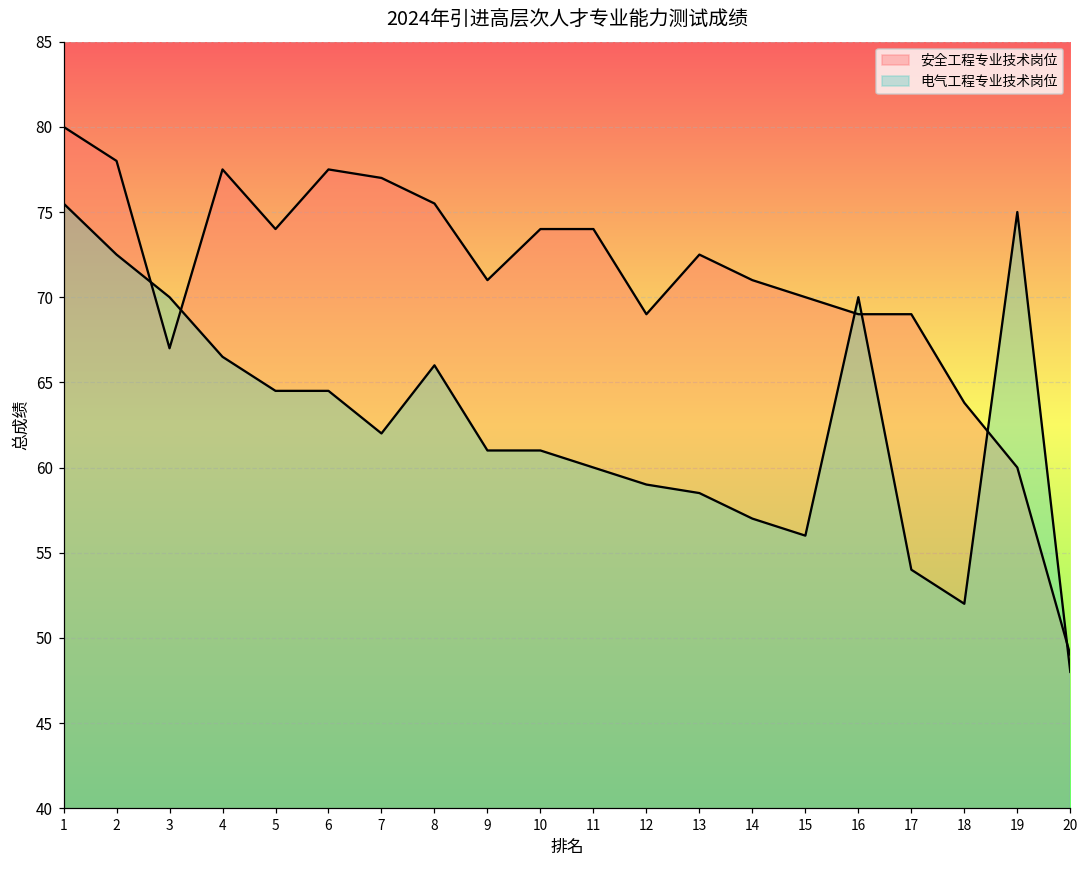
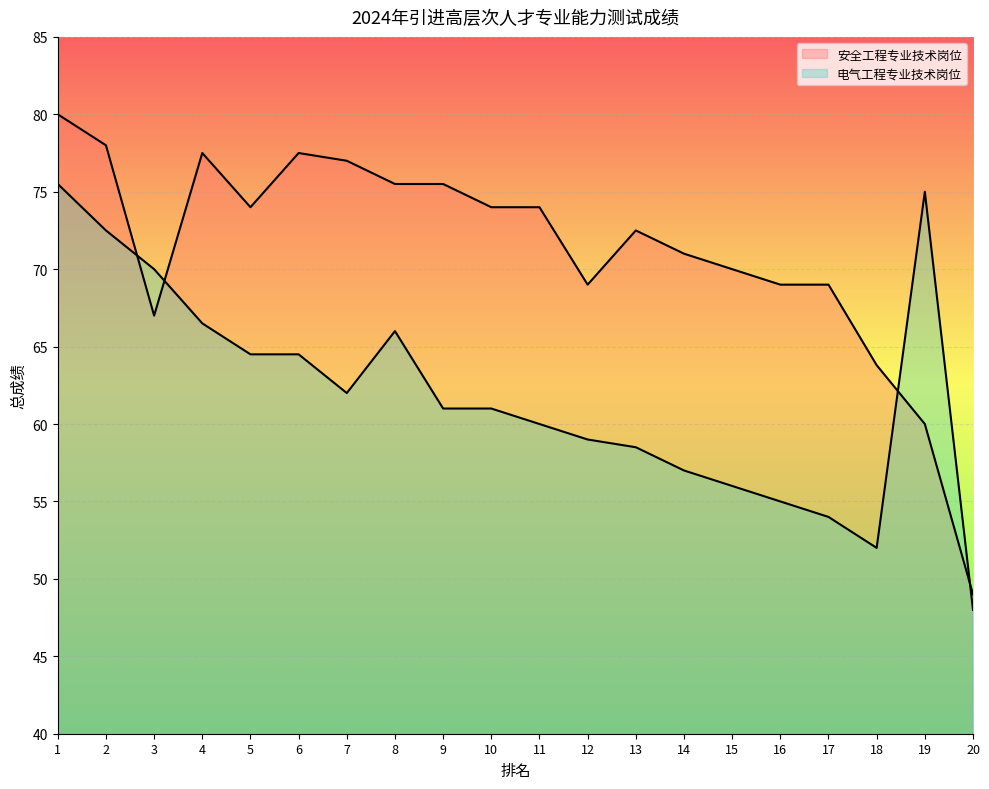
  {
    "安全工程专业技术岗位": {
      "1": 80.0,
      "2": 78.0,
      "3": 67.0,
      "4": 77.5,
      "5": 74.0,
      "6": 77.5,
      "7": 77.0,
      "8": 75.5,
-     "9": 71.0,
+     "9": 75.5,
      "10": 74.0,
      "11": 74.0,
      "12": 69.0,
      "13": 72.5,
      "14": 71.0,
      "15": 70.0,
      "16": 69.0,
      "17": 69.0,
      "18": 63.8,
      "19": 60.0,
      "20": 49.0
    },
    "电气工程专业技术岗位": {
      "1": 75.5,
      "2": 72.5,
      "3": 70,
      "4": 66.5,
      "5": 64.5,
      "6": 64.5,
      "7": 62,
      "8": 66,
      "9": 61,
      "10": 61,
      "11": 60,
      "12": 59,
      "13": 58.5,
      "14": 57,
      "15": 56,
-     "16": 70,
+     "16": 55,
      "17": 54,
      "18": 52,
      "19": 75,
      "20": 48
    }
  }
